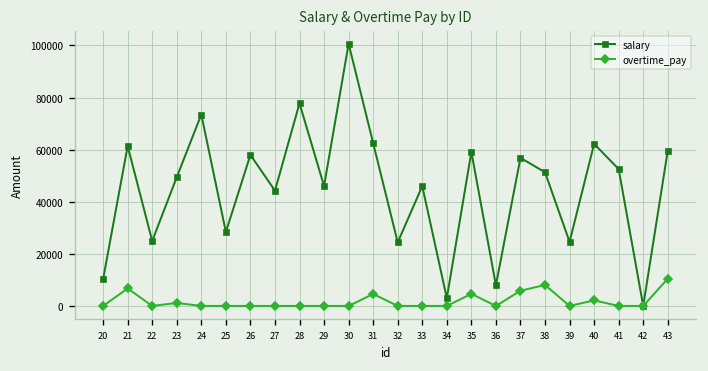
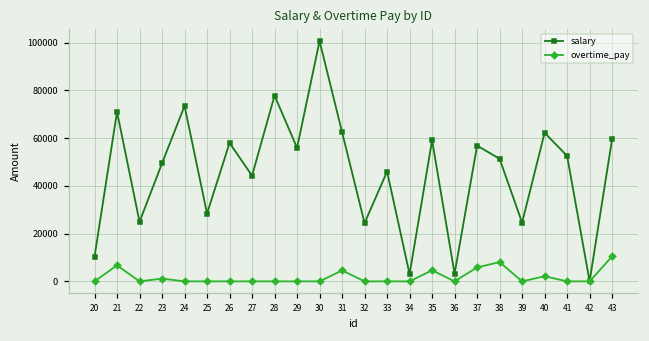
  {
    "salary": {
      "20": 10000,
-     "21": 61000,
+     "21": 71000,
      "22": 25000,
      "23": 49000,
      "24": 73000,
      "25": 28000,
      "26": 58000,
      "27": 44000,
      "28": 78000,
-     "29": 46000,
+     "29": 56000,
      "30": 101000,
      "31": 62000,
      "32": 24000,
      "33": 46000,
      "34": 3000,
      "35": 59000,
-     "36": 8000,
+     "36": 3000,
      "37": 57000,
      "38": 51000,
      "39": 25000,
      "40": 62000,
      "41": 53000,
      "43": 60000
    },
    "overtime_pay": {
      "20": 0,
      "21": 7000,
      "22": 0,
      "23": 1000,
      "24": 0,
      "25": 0,
      "26": 0,
      "27": 0,
      "28": 0,
      "29": 0,
      "30": 0,
      "31": 5000,
      "32": 0,
      "33": 0,
      "34": 0,
      "35": 5000,
      "36": 0,
      "37": 6000,
      "38": 8000,
      "39": 0,
      "40": 2000,
      "41": 0,
      "43": 10000
    }
  }
